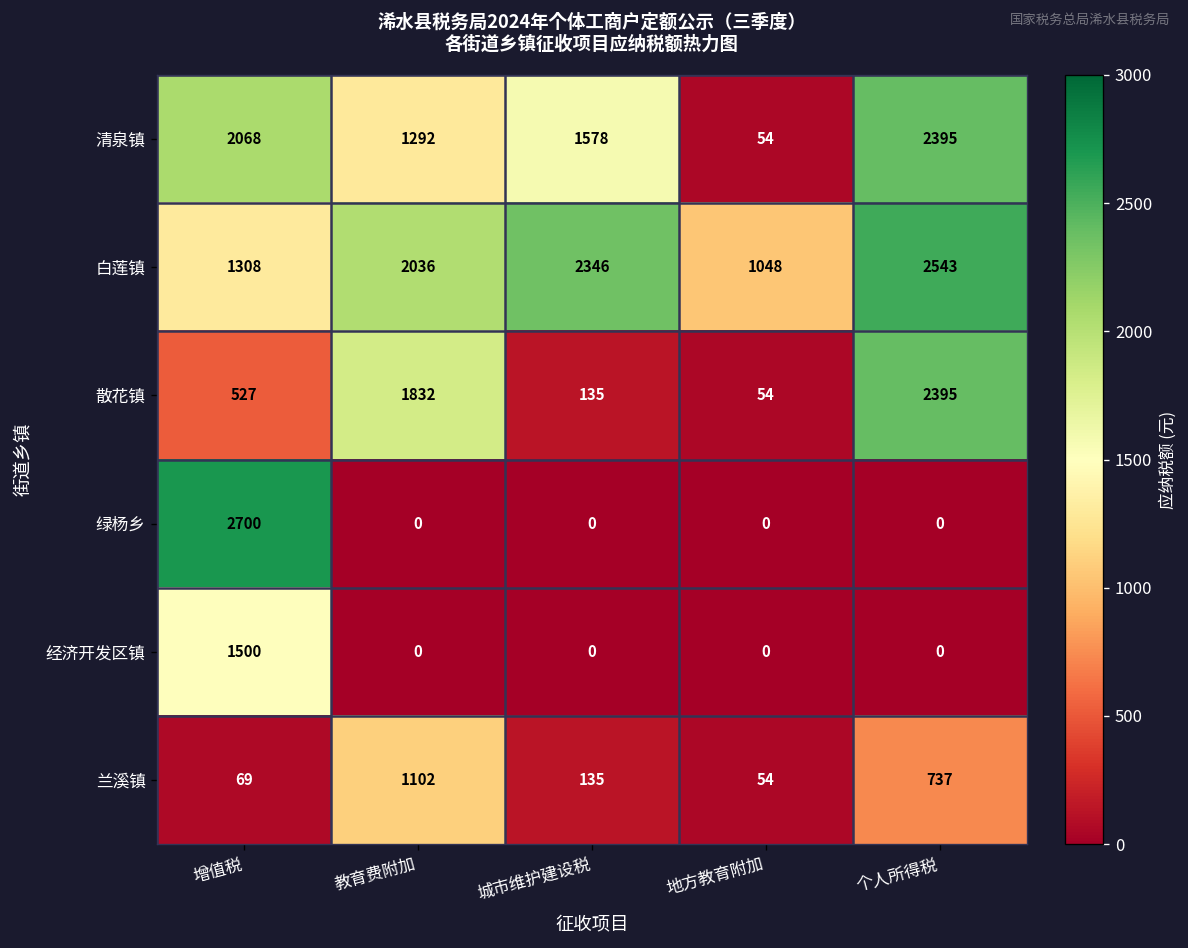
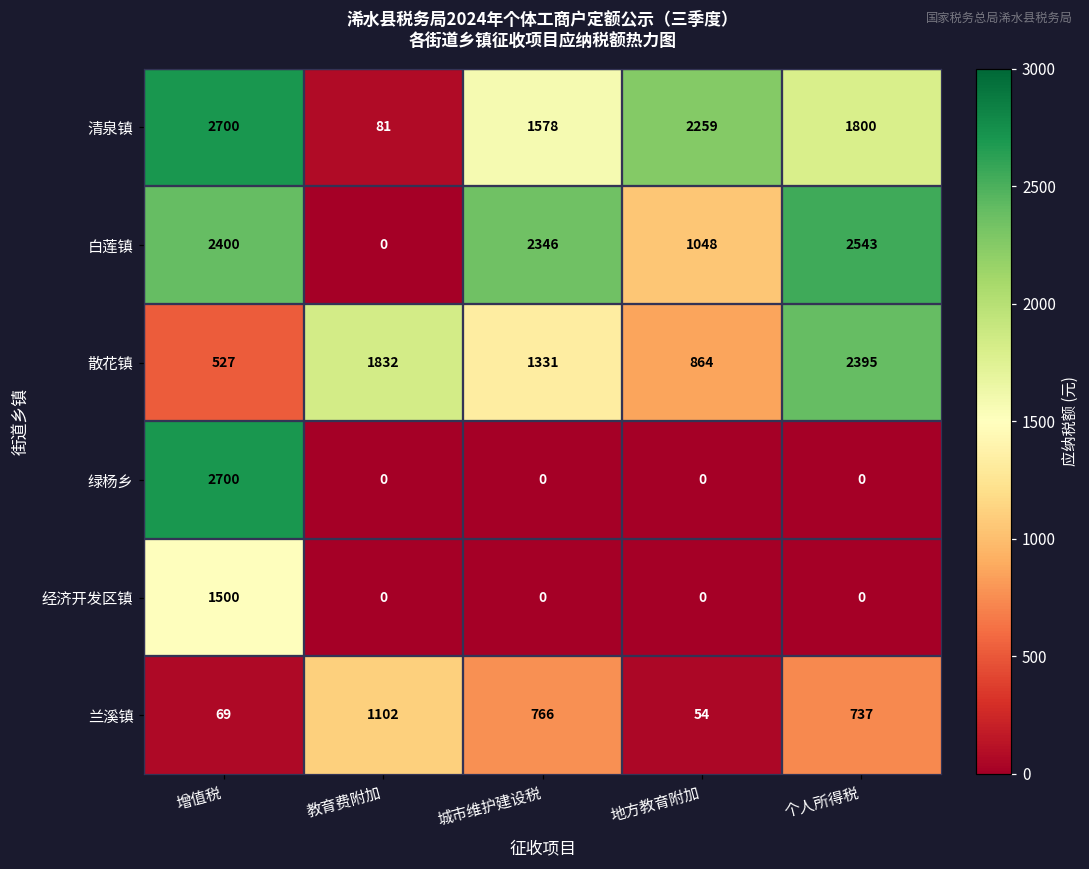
  {
    "清泉镇": {
-     "增值税": 2068,
-     "教育费附加": 1292,
+     "增值税": 2700,
+     "教育费附加": 81,
      "城市维护建设税": 1578,
-     "地方教育附加": 54,
-     "个人所得税": 2395
+     "地方教育附加": 2259,
+     "个人所得税": 1800
    },
    "白莲镇": {
-     "增值税": 1308,
-     "教育费附加": 2036,
+     "增值税": 2400,
+     "教育费附加": 0,
      "城市维护建设税": 2346,
      "地方教育附加": 1048,
      "个人所得税": 2543
    },
    "散花镇": {
      "增值税": 527,
      "教育费附加": 1832,
-     "城市维护建设税": 135,
-     "地方教育附加": 54,
+     "城市维护建设税": 1331,
+     "地方教育附加": 864,
      "个人所得税": 2395
    },
    "绿杨乡": {
      "增值税": 2700,
      "教育费附加": 0,
      "城市维护建设税": 0,
      "地方教育附加": 0,
      "个人所得税": 0
    },
    "经济开发区镇": {
      "增值税": 1500,
      "教育费附加": 0,
      "城市维护建设税": 0,
      "地方教育附加": 0,
      "个人所得税": 0
    },
    "兰溪镇": {
      "增值税": 69,
      "教育费附加": 1102,
-     "城市维护建设税": 135,
+     "城市维护建设税": 766,
      "地方教育附加": 54,
      "个人所得税": 737
    }
  }
